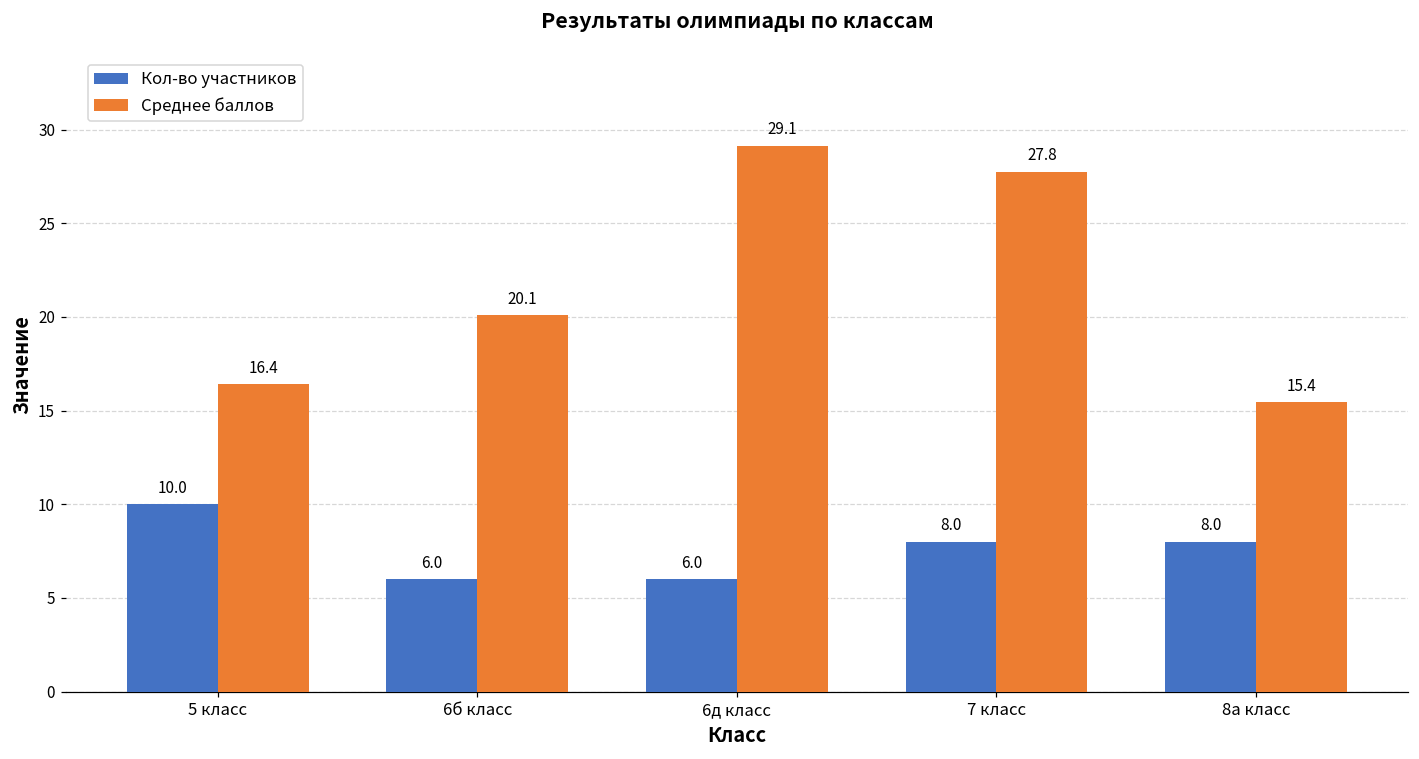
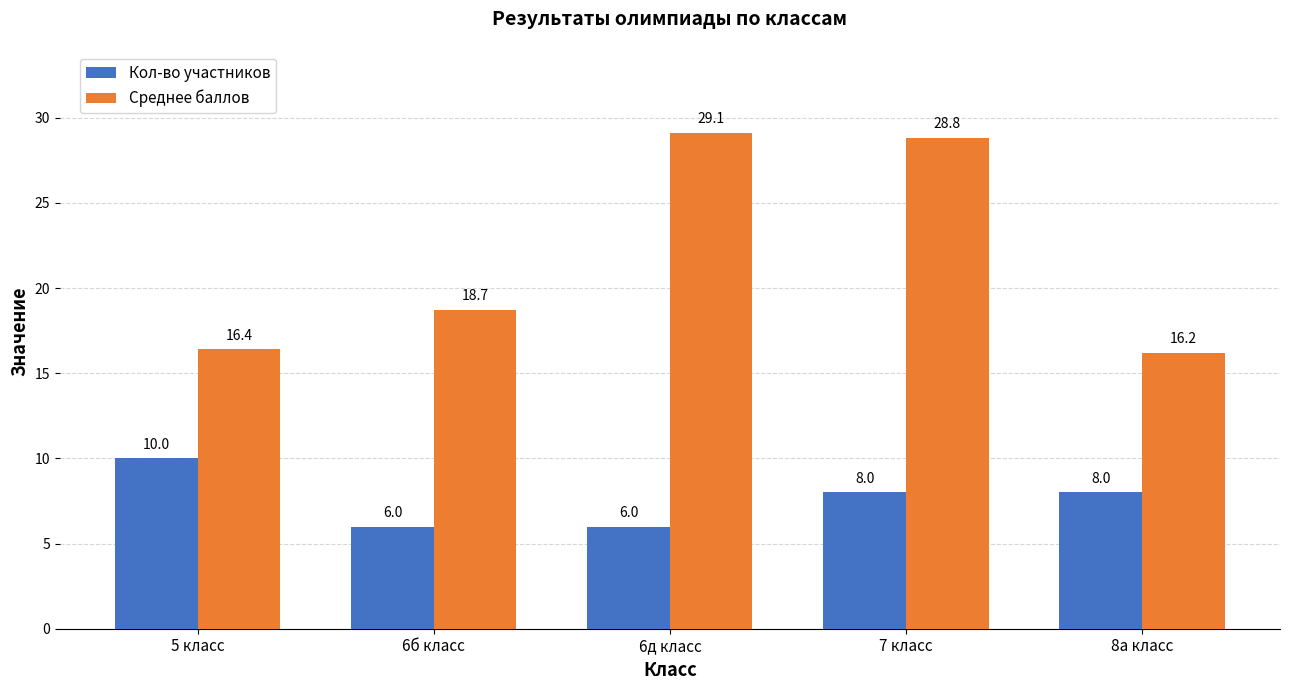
  {
    "Кол-во участников": {
      "5 класс": 10.0,
      "6б класс": 6.0,
      "6д класс": 6.0,
      "7 класс": 8.0,
      "8а класс": 8.0
    },
    "Среднее баллов": {
      "5 класс": 16.4,
-     "6б класс": 20.1,
+     "6б класс": 18.7,
      "6д класс": 29.1,
-     "7 класс": 27.8,
-     "8а класс": 15.4
+     "7 класс": 28.8,
+     "8а класс": 16.2
    }
  }
